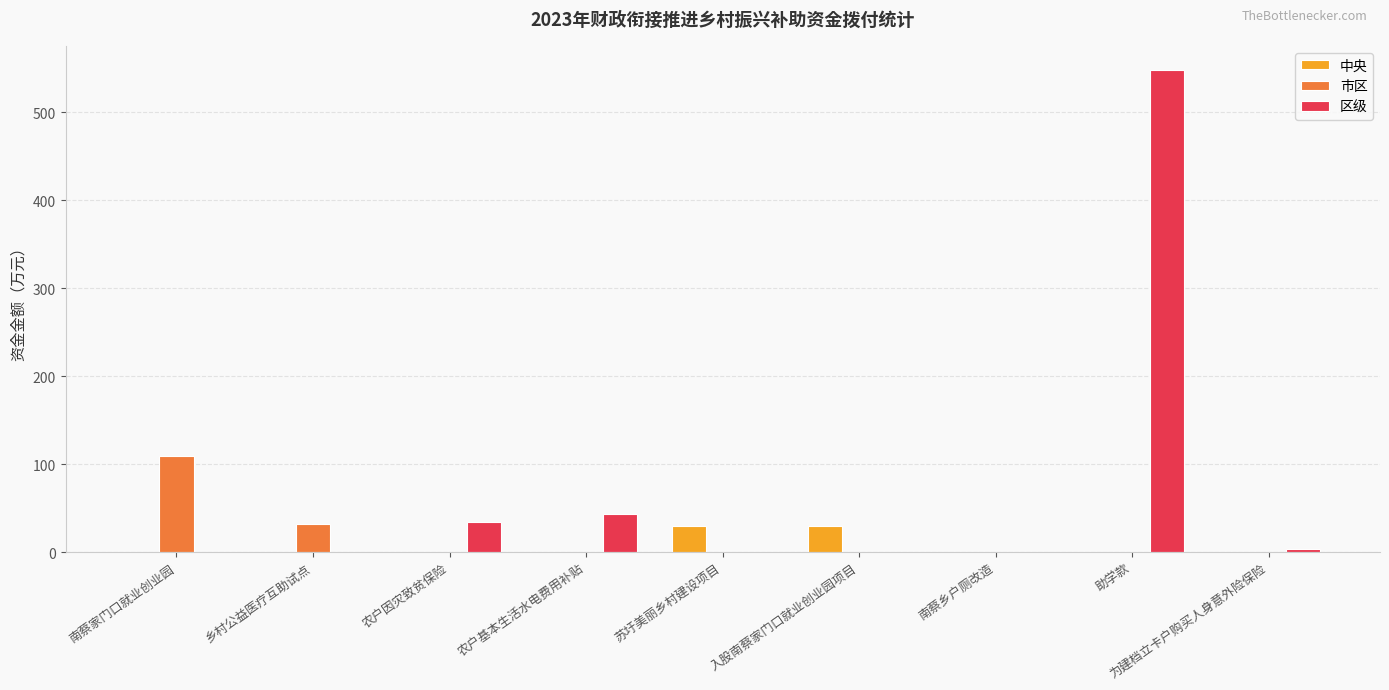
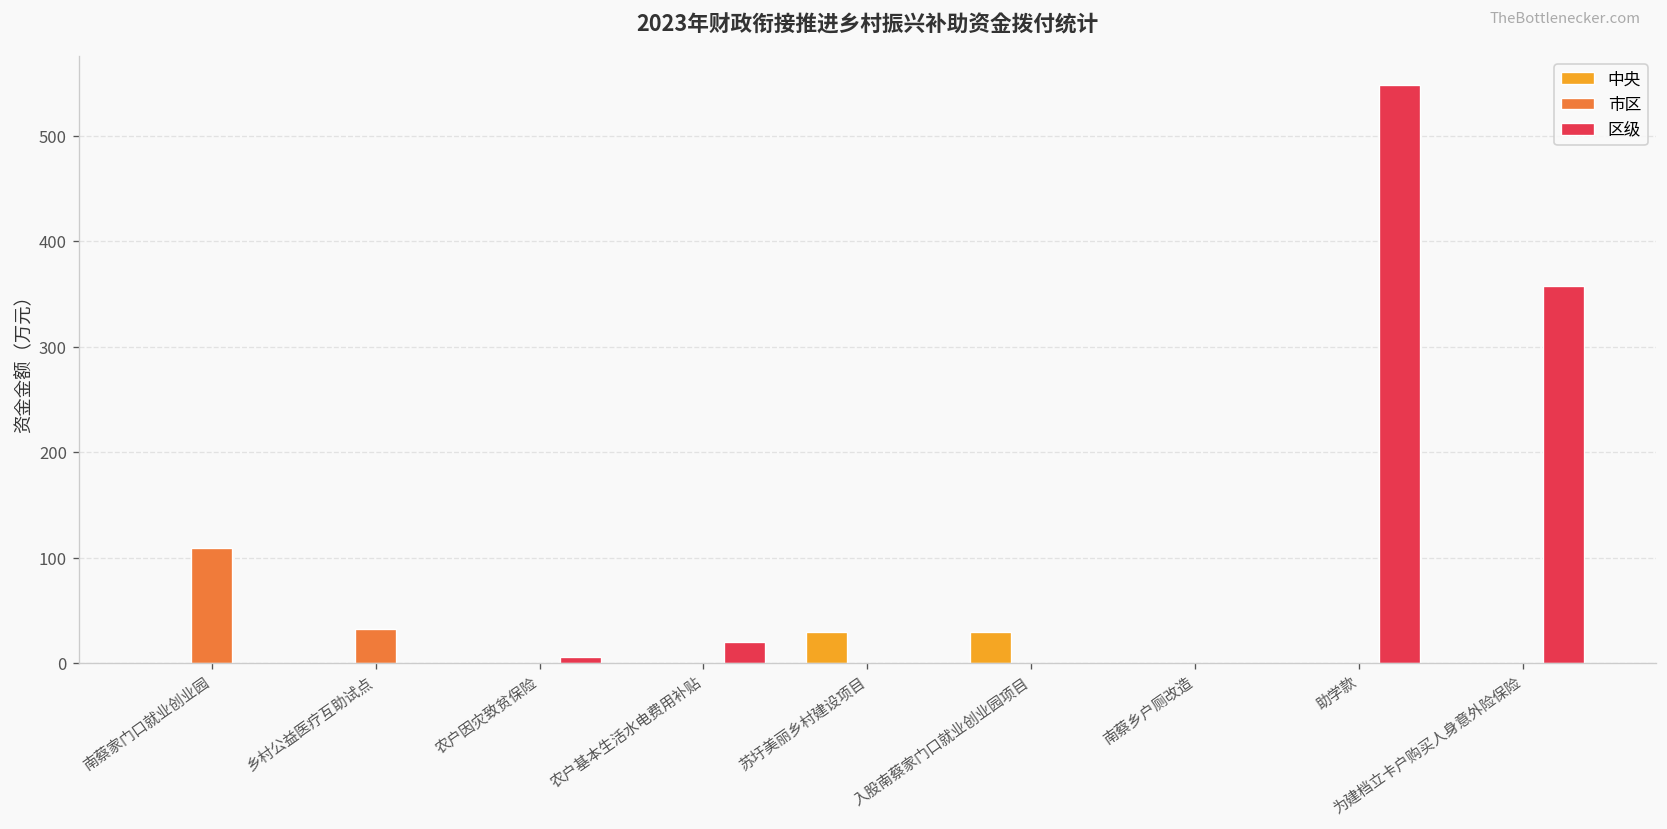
  {
    "区级": {
      "南蔡家门口就业创业园": 0,
      "乡村公益医疗互助试点": 0,
-     "农户因灾致贫保险": 30,
-     "农户基本生活水电费用补贴": 40,
+     "农户因灾致贫保险": 10,
+     "农户基本生活水电费用补贴": 20,
      "苏圩美丽乡村建设项目": 0,
      "入股南蔡家门口就业创业园项目": 0,
      "南蔡乡户厕改造": 0,
      "助学款": 550,
-     "为建档立卡户购买人身意外险保险": 0
+     "为建档立卡户购买人身意外险保险": 360
    }
  }
